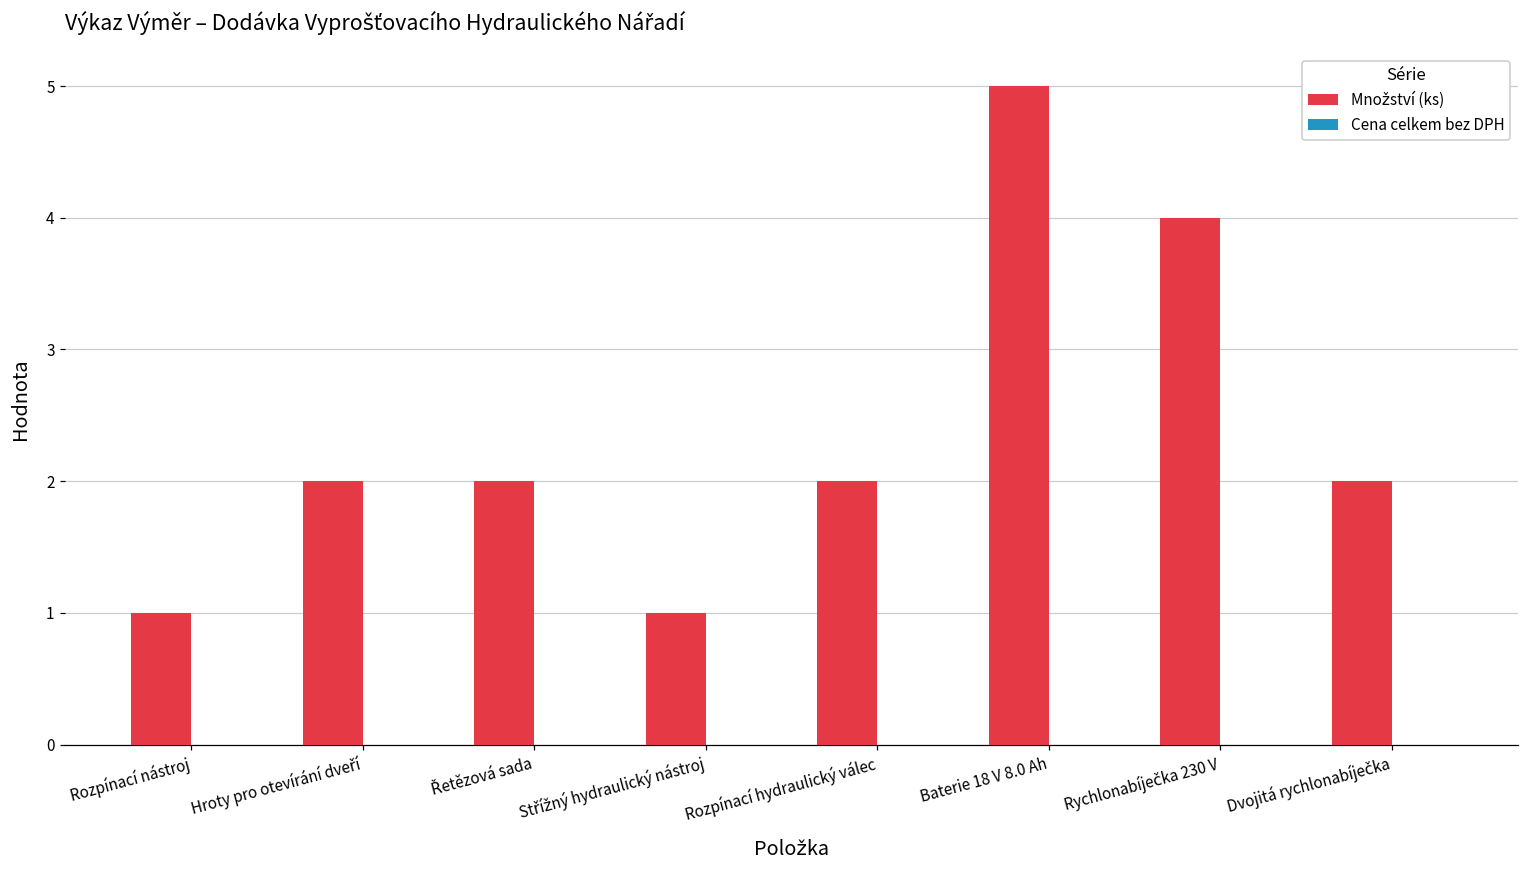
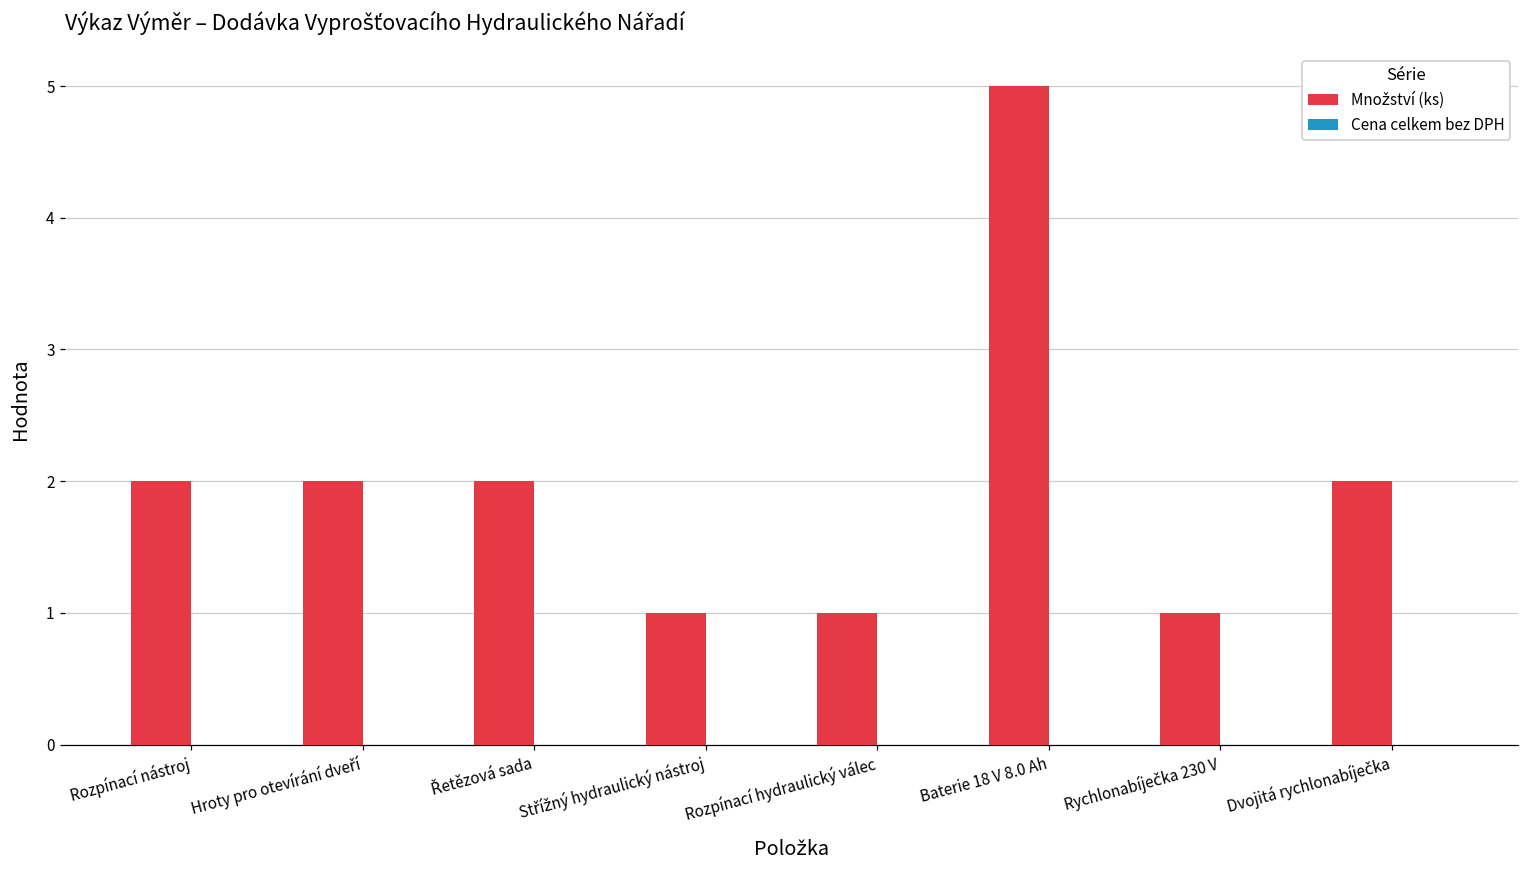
  {
    "Množství (ks)": {
-     "Rozpínací nástroj": 1,
+     "Rozpínací nástroj": 2,
      "Hroty pro otevírání dveří": 2,
      "Řetězová sada": 2,
      "Střížný hydraulický nástroj": 1,
-     "Rozpínací hydraulický válec": 2,
+     "Rozpínací hydraulický válec": 1,
      "Baterie 18 V 8.0 Ah": 5,
-     "Rychlonabíječka 230 V": 4,
+     "Rychlonabíječka 230 V": 1,
      "Dvojitá rychlonabíječka": 2
    },
    "Cena celkem bez DPH": {
      "Rozpínací nástroj": 0,
      "Hroty pro otevírání dveří": 0,
      "Řetězová sada": 0,
      "Střížný hydraulický nástroj": 0,
      "Rozpínací hydraulický válec": 0,
      "Baterie 18 V 8.0 Ah": 0,
      "Rychlonabíječka 230 V": 0,
      "Dvojitá rychlonabíječka": 0
    }
  }
